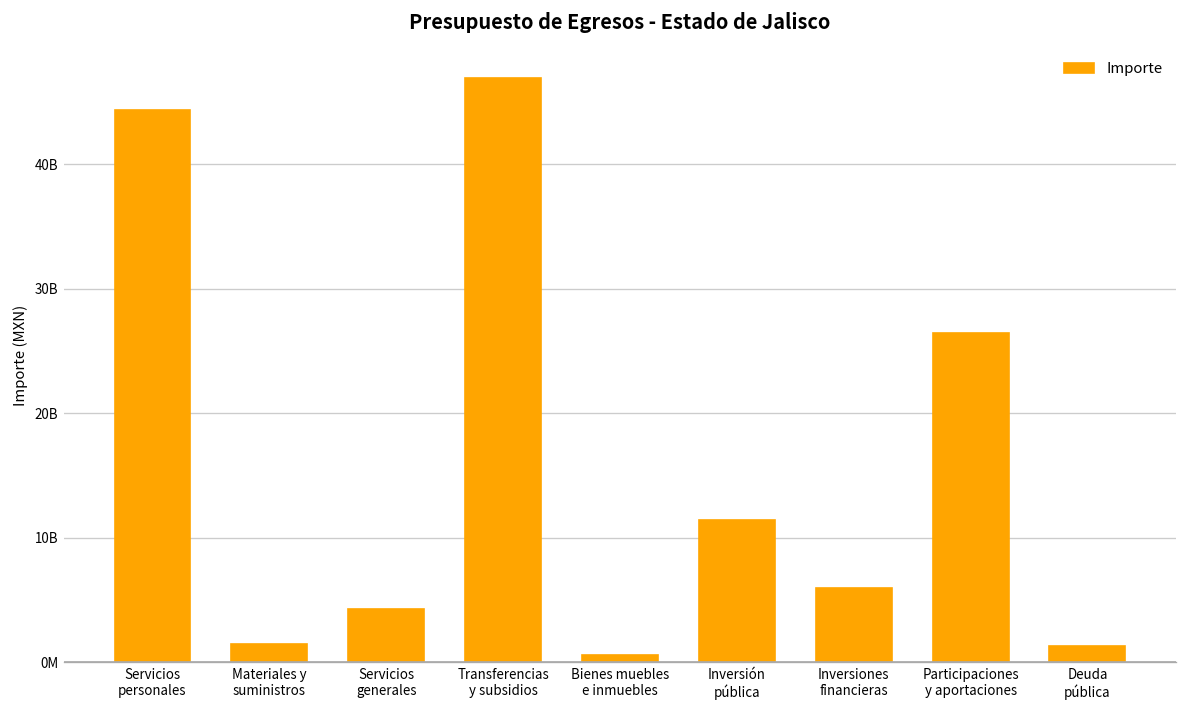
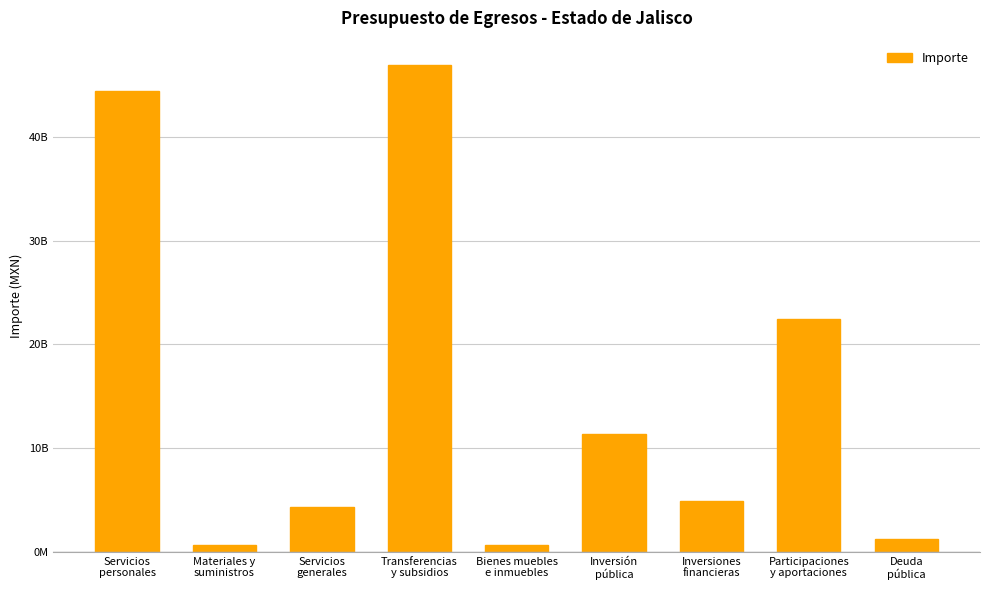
  {
    "Servicios personales": 44400000000,
-   "Materiales y suministros": 1400000000,
+   "Materiales y suministros": 600000000,
    "Servicios generales": 4300000000,
    "Transferencias y subsidios": 47000000000,
    "Bienes muebles e inmuebles": 600000000,
    "Inversión pública": 11400000000,
-   "Inversiones financieras": 5900000000,
-   "Participaciones y aportaciones": 26500000000,
+   "Inversiones financieras": 4900000000,
+   "Participaciones y aportaciones": 22500000000,
    "Deuda pública": 1300000000
  }
